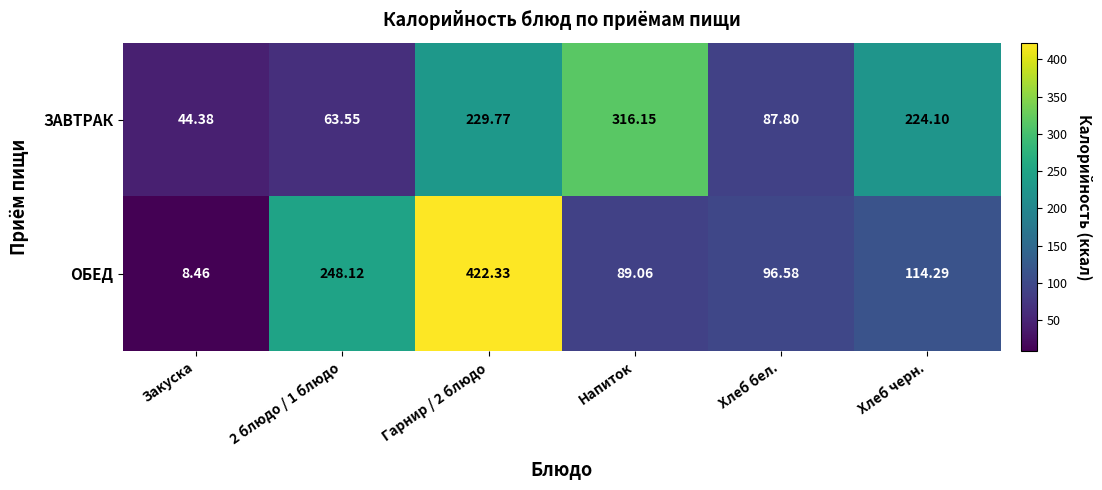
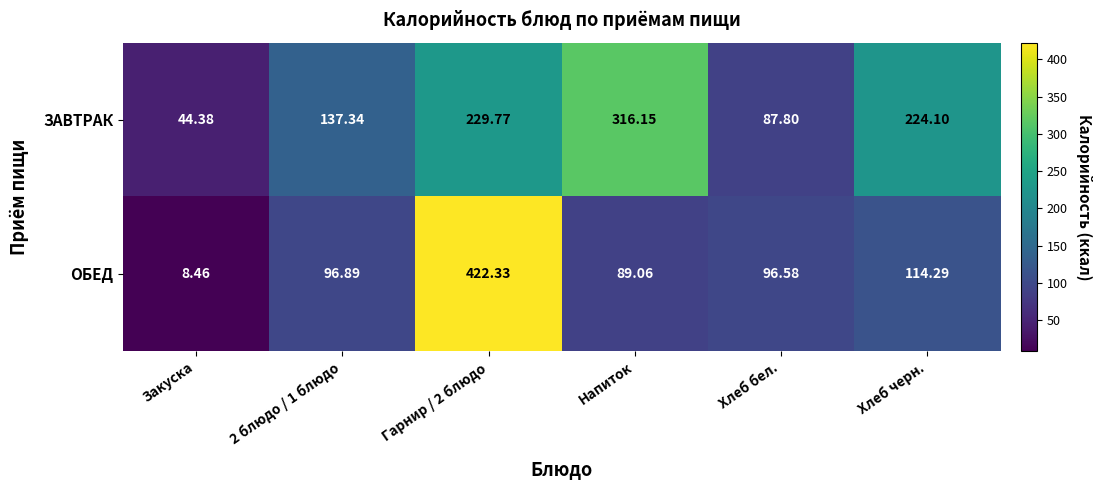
  {
    "ЗАВТРАК": {
      "Закуска": 44.38,
-     "2 блюдо / 1 блюдо": 63.55,
+     "2 блюдо / 1 блюдо": 137.34,
      "Гарнир / 2 блюдо": 229.77,
      "Напиток": 316.15,
      "Хлеб бел.": 87.80,
      "Хлеб черн.": 224.10
    },
    "ОБЕД": {
      "Закуска": 8.46,
-     "2 блюдо / 1 блюдо": 248.12,
+     "2 блюдо / 1 блюдо": 96.89,
      "Гарнир / 2 блюдо": 422.33,
      "Напиток": 89.06,
      "Хлеб бел.": 96.58,
      "Хлеб черн.": 114.29
    }
  }
